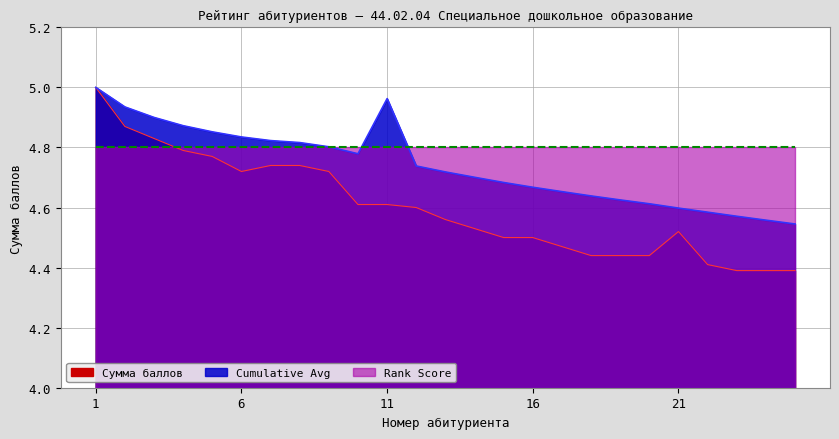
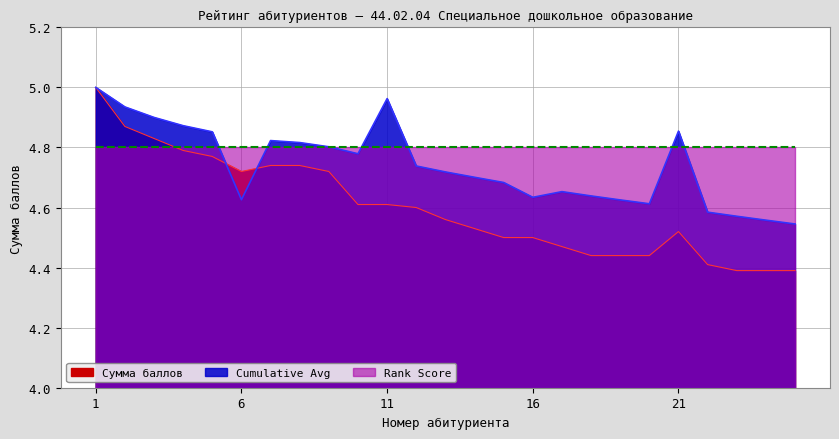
  {
    "Сумма баллов": {
      "6": 4.72,
      "11": 4.61,
      "16": 4.50,
      "21": 4.52
    },
    "Cumulative Avg": {
-     "6": 4.84,
+     "6": 4.63,
      "11": 4.96,
-     "16": 4.67,
-     "21": 4.60
+     "16": 4.63,
+     "21": 4.85
    },
    "Rank Score": {
      "1": 4.80,
      "6": 4.80,
      "11": 4.80,
      "16": 4.80,
      "21": 4.80
    }
  }
